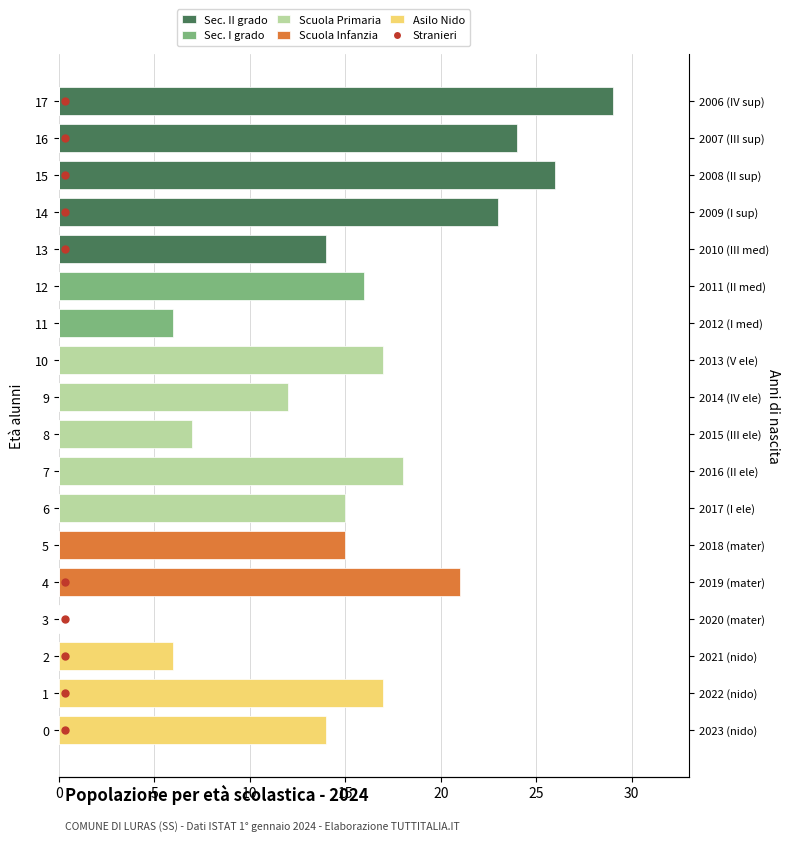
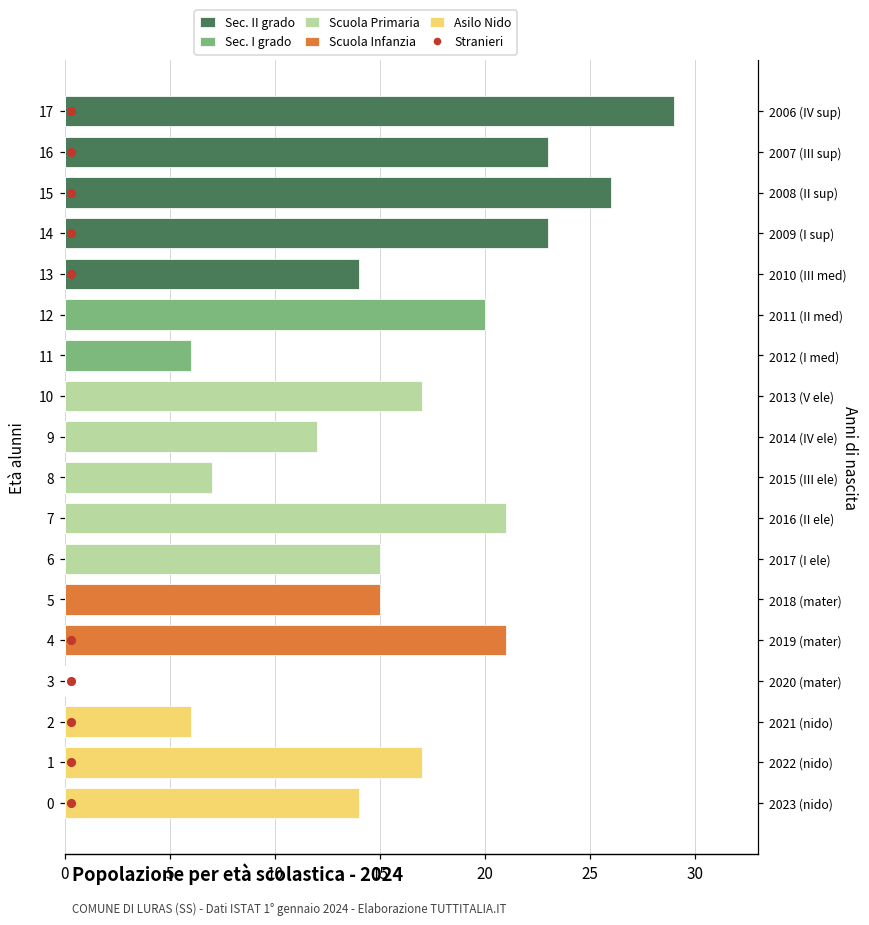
  {
    "Sec. II grado": {
      "17": 29,
-     "16": 24,
+     "16": 23,
      "15": 26,
      "14": 23,
      "13": 14,
      "12": 0,
      "11": 0,
      "10": 0,
      "9": 0,
      "8": 0,
      "7": 0,
      "6": 0,
      "5": 0,
      "4": 0,
      "3": 0,
      "2": 0,
      "1": 0,
      "0": 0
    },
    "Sec. I grado": {
      "17": 0,
      "16": 0,
      "15": 0,
      "14": 0,
      "13": 0,
-     "12": 16,
+     "12": 20,
      "11": 6,
      "10": 0,
      "9": 0,
      "8": 0,
      "7": 0,
      "6": 0,
      "5": 0,
      "4": 0,
      "3": 0,
      "2": 0,
      "1": 0,
      "0": 0
    },
    "Scuola Primaria": {
      "17": 0,
      "16": 0,
      "15": 0,
      "14": 0,
      "13": 0,
      "12": 0,
      "11": 0,
      "10": 17,
      "9": 12,
      "8": 7,
-     "7": 18,
+     "7": 21,
      "6": 15,
      "5": 0,
      "4": 0,
      "3": 0,
      "2": 0,
      "1": 0,
      "0": 0
    },
    "Scuola Infanzia": {
      "17": 0,
      "16": 0,
      "15": 0,
      "14": 0,
      "13": 0,
      "12": 0,
      "11": 0,
      "10": 0,
      "9": 0,
      "8": 0,
      "7": 0,
      "6": 0,
      "5": 15,
      "4": 21,
      "3": 0,
      "2": 0,
      "1": 0,
      "0": 0
    },
    "Asilo Nido": {
      "17": 0,
      "16": 0,
      "15": 0,
      "14": 0,
      "13": 0,
      "12": 0,
      "11": 0,
      "10": 0,
      "9": 0,
      "8": 0,
      "7": 0,
      "6": 0,
      "5": 0,
      "4": 0,
      "3": 0,
      "2": 6,
      "1": 17,
      "0": 14
    }
  }
